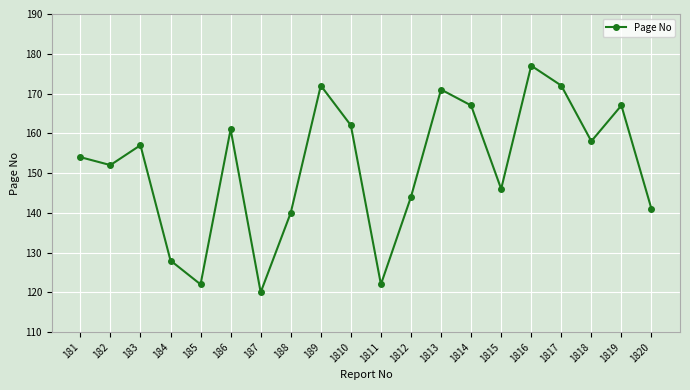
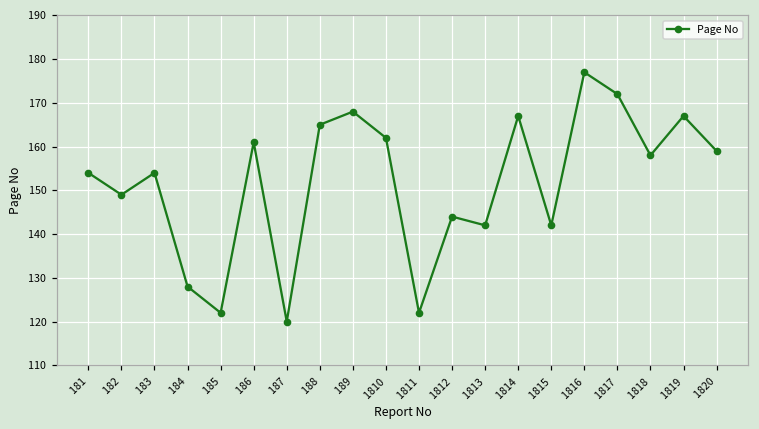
  {
    "181": 154,
-   "182": 152,
-   "183": 157,
+   "182": 149,
+   "183": 154,
    "184": 128,
    "185": 122,
    "186": 161,
    "187": 120,
-   "188": 140,
-   "189": 172,
+   "188": 165,
+   "189": 168,
    "1810": 162,
    "1811": 122,
    "1812": 144,
-   "1813": 171,
+   "1813": 142,
    "1814": 167,
-   "1815": 146,
+   "1815": 142,
    "1816": 177,
    "1817": 172,
    "1818": 158,
    "1819": 167,
-   "1820": 141
+   "1820": 159
  }
